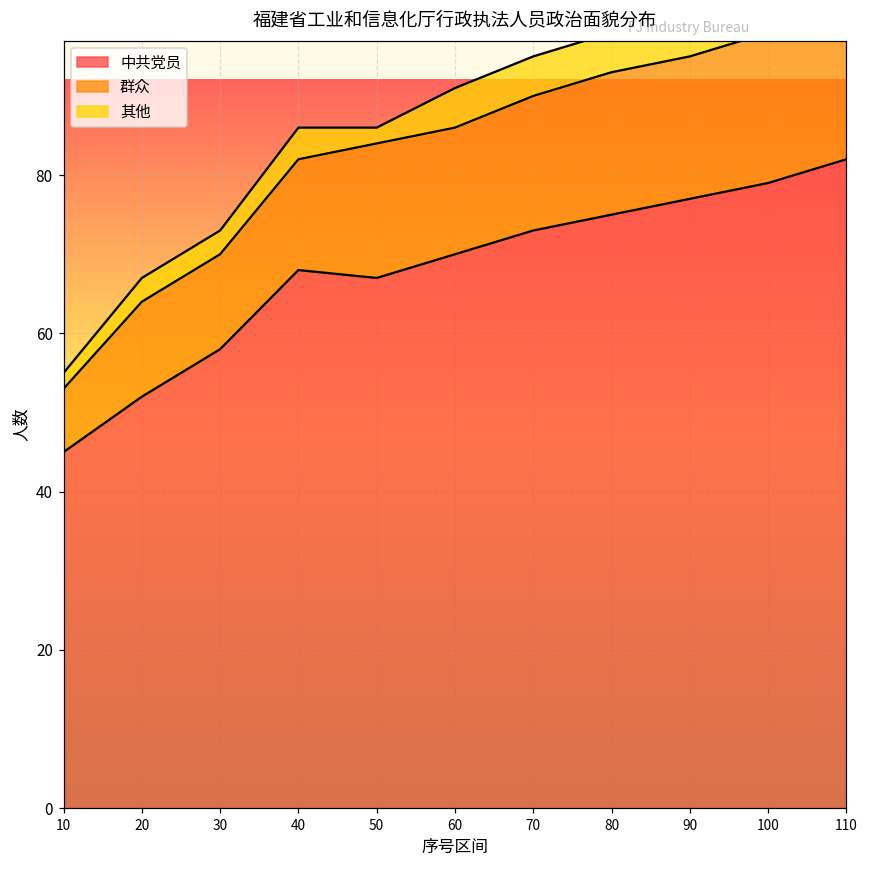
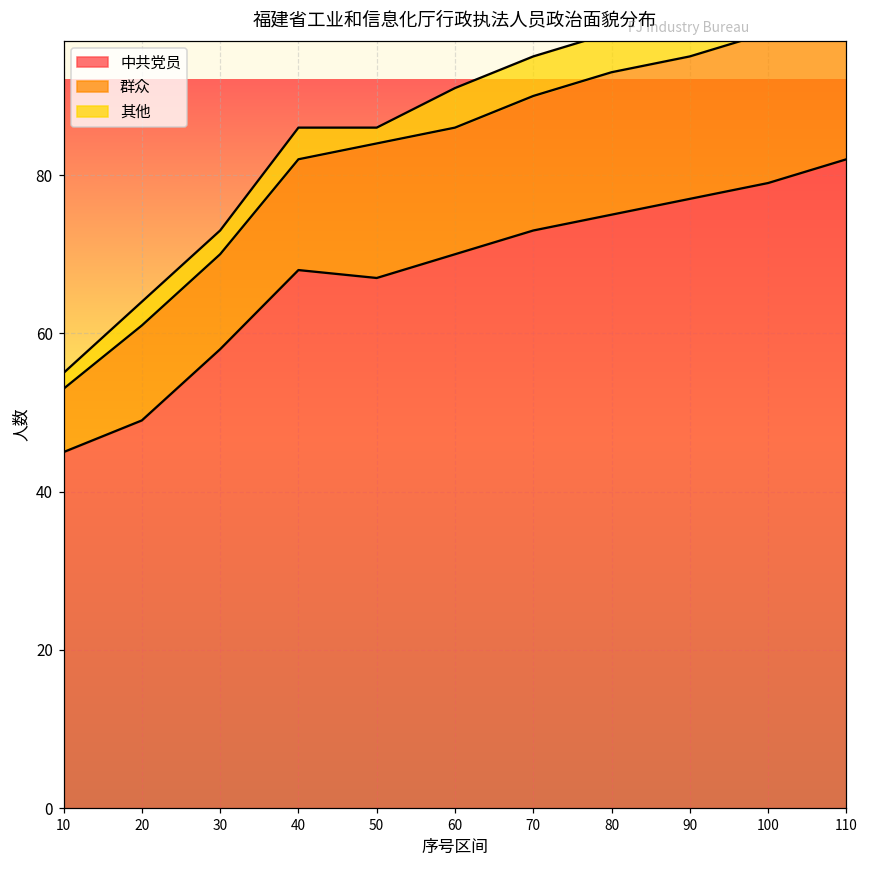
  {
    "中共党员": {
      "10": 45,
-     "20": 52,
+     "20": 49,
      "30": 58,
      "40": 68,
      "50": 67,
      "60": 70,
      "70": 73,
      "80": 75,
      "90": 77,
      "100": 79,
      "110": 82
    },
    "群众": {
      "10": 8,
      "20": 12,
      "30": 12,
      "40": 14,
      "50": 17,
      "60": 16,
      "70": 17,
      "80": 18,
      "90": 18
    },
    "其他": {
      "10": 2,
      "20": 3,
      "30": 3,
      "40": 4,
      "50": 2,
      "60": 5,
      "70": 5
    }
  }
